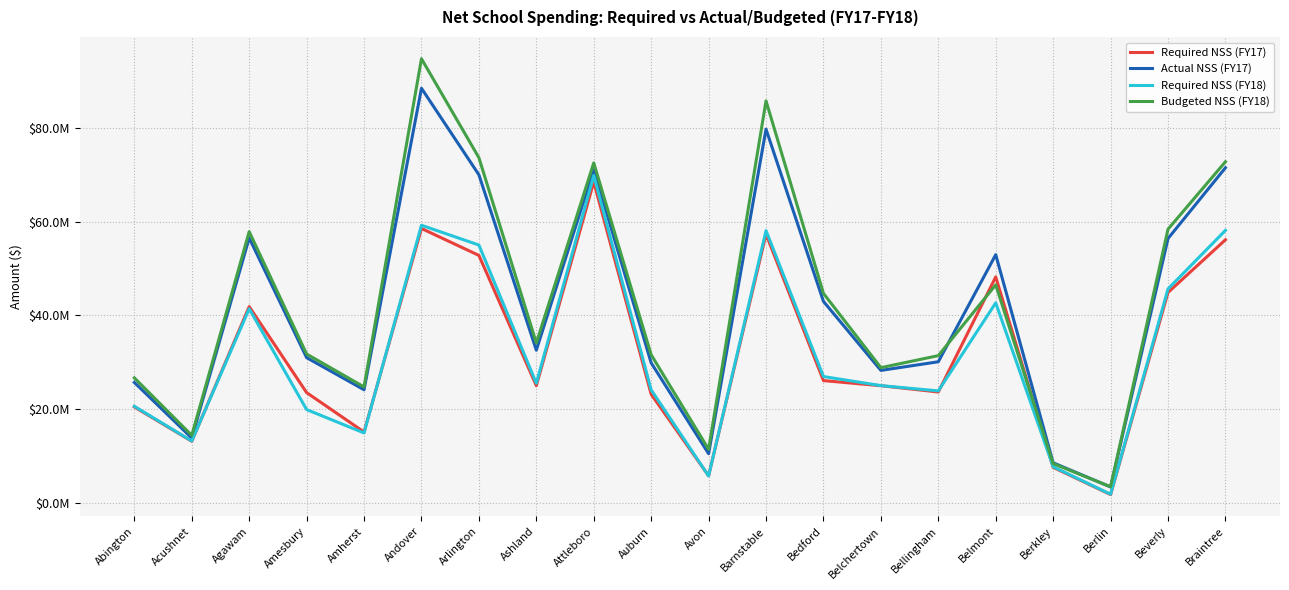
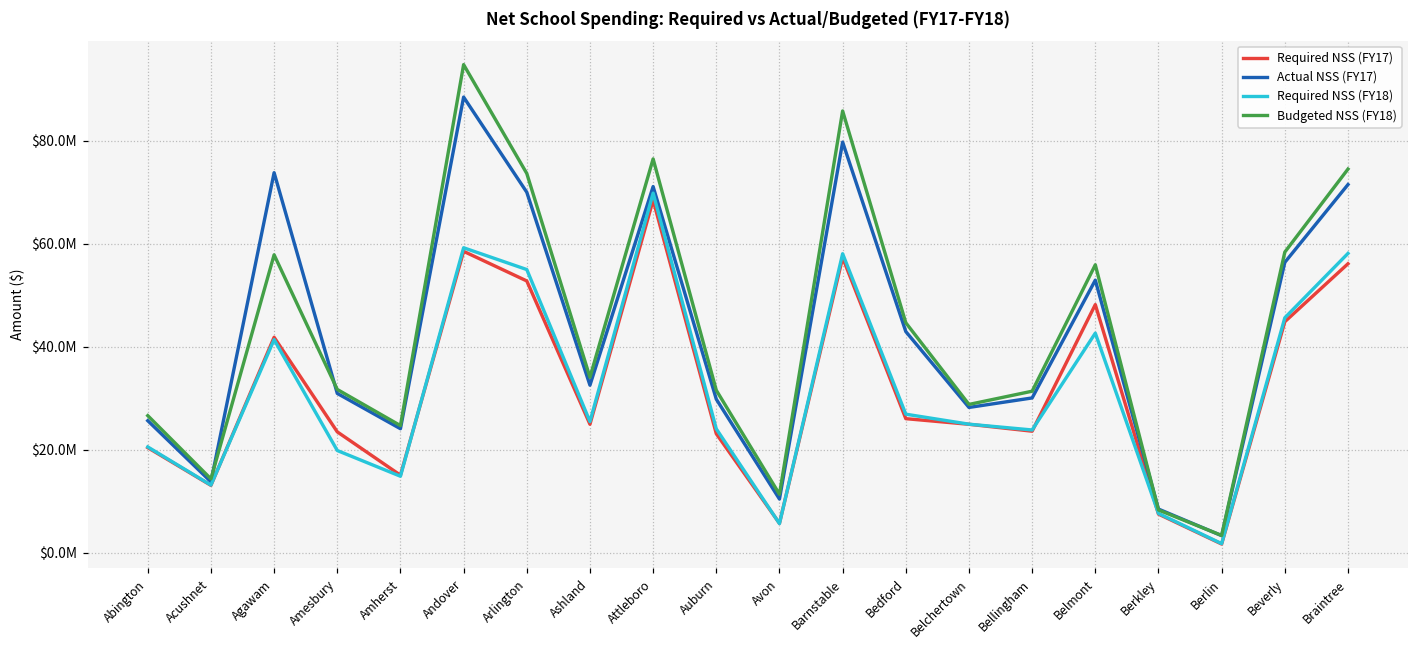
  {
    "Required NSS (FY17)": {
      "Amesbury": "$23000000",
      "Andover": "$59000000",
      "Arlington": "$53000000",
      "Attleboro": "$68000000",
      "Auburn": "$23000000",
      "Barnstable": "$57000000",
      "Bedford": "$26000000",
      "Belmont": "$48000000",
      "Beverly": "$45000000",
      "Braintree": "$56000000"
    },
    "Actual NSS (FY17)": {
      "Abington": "$26000000",
      "Acushnet": "$14000000",
-     "Agawam": "$56000000",
+     "Agawam": "$74000000",
      "Amesbury": "$31000000",
      "Amherst": "$24000000",
      "Andover": "$88000000",
      "Arlington": "$70000000",
      "Ashland": "$33000000",
      "Attleboro": "$71000000",
      "Auburn": "$30000000",
      "Avon": "$10000000",
      "Barnstable": "$80000000",
      "Bedford": "$43000000",
      "Belchertown": "$28000000",
      "Bellingham": "$30000000",
      "Belmont": "$53000000",
      "Beverly": "$56000000",
      "Braintree": "$71000000"
    },
    "Required NSS (FY18)": {
      "Amesbury": "$20000000",
      "Andover": "$59000000",
      "Arlington": "$55000000",
      "Attleboro": "$70000000",
      "Auburn": "$24000000",
      "Barnstable": "$58000000",
      "Bedford": "$27000000",
      "Belmont": "$43000000",
      "Beverly": "$46000000",
      "Braintree": "$58000000"
    },
    "Budgeted NSS (FY18)": {
      "Abington": "$27000000",
      "Acushnet": "$14000000",
      "Agawam": "$58000000",
      "Amesbury": "$32000000",
      "Amherst": "$25000000",
      "Andover": "$95000000",
      "Arlington": "$74000000",
      "Ashland": "$34000000",
-     "Attleboro": "$73000000",
+     "Attleboro": "$76000000",
      "Auburn": "$32000000",
      "Avon": "$11000000",
      "Barnstable": "$86000000",
      "Bedford": "$45000000",
      "Belchertown": "$29000000",
      "Bellingham": "$31000000",
-     "Belmont": "$46000000",
+     "Belmont": "$56000000",
      "Beverly": "$58000000",
-     "Braintree": "$73000000"
+     "Braintree": "$74000000"
    }
  }
